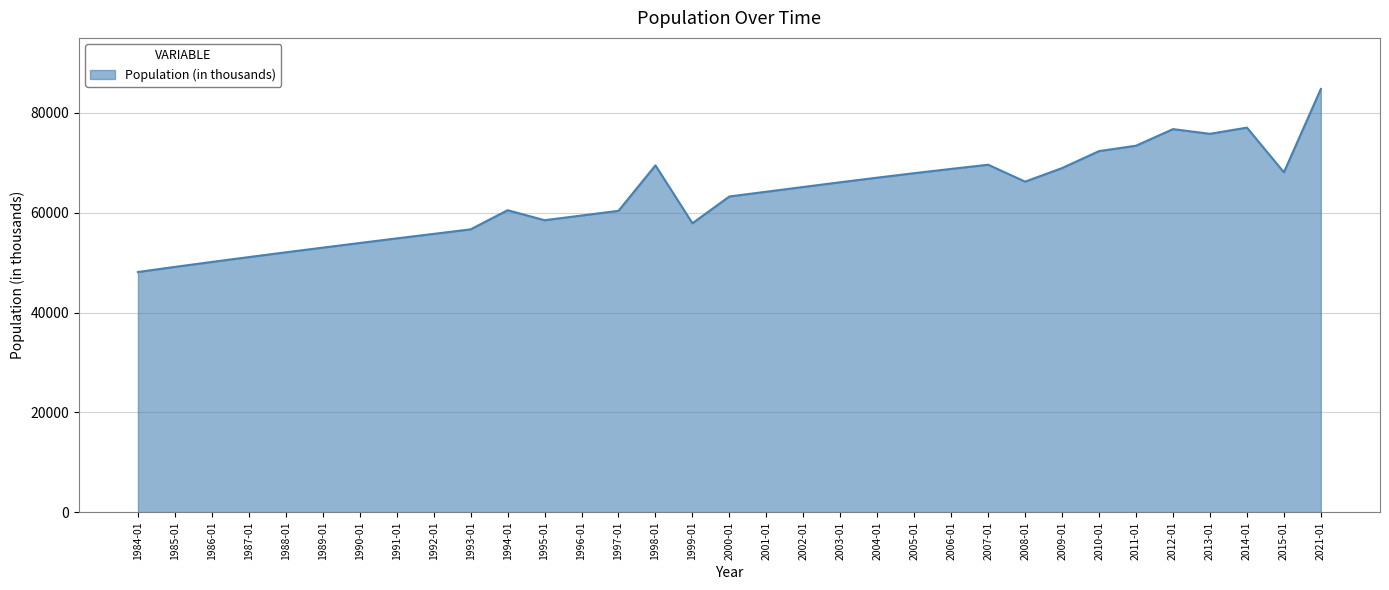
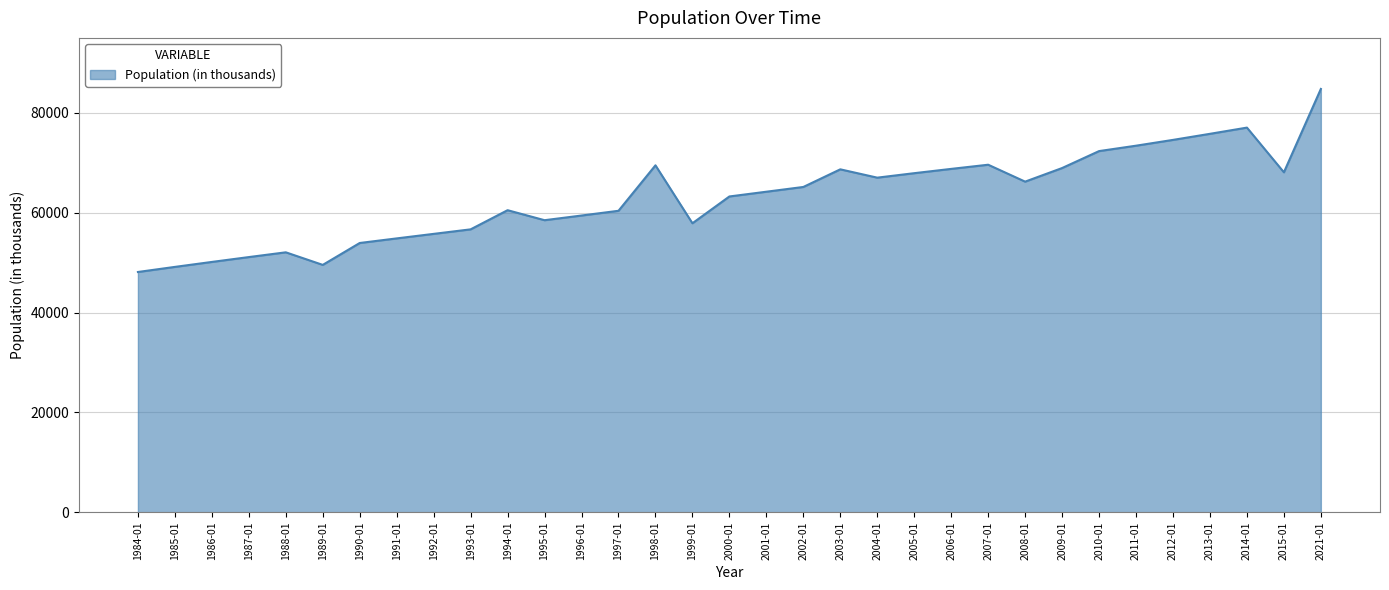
  {
    "1984-01": 48000,
    "1985-01": 49000,
    "1986-01": 50000,
    "1987-01": 51000,
    "1988-01": 52000,
-   "1989-01": 53000,
+   "1989-01": 50000,
    "1990-01": 54000,
    "1991-01": 55000,
    "1992-01": 56000,
    "1993-01": 57000,
    "1994-01": 60000,
    "1995-01": 58000,
    "1996-01": 59000,
    "1997-01": 60000,
    "1998-01": 69000,
    "1999-01": 58000,
    "2000-01": 63000,
    "2001-01": 64000,
    "2002-01": 65000,
-   "2003-01": 66000,
+   "2003-01": 69000,
    "2004-01": 67000,
    "2005-01": 68000,
    "2006-01": 69000,
    "2007-01": 70000,
    "2008-01": 66000,
    "2009-01": 69000,
    "2010-01": 72000,
    "2011-01": 73000,
-   "2012-01": 77000,
+   "2012-01": 75000,
    "2013-01": 76000,
    "2014-01": 77000,
    "2015-01": 68000,
    "2021-01": 85000
  }
